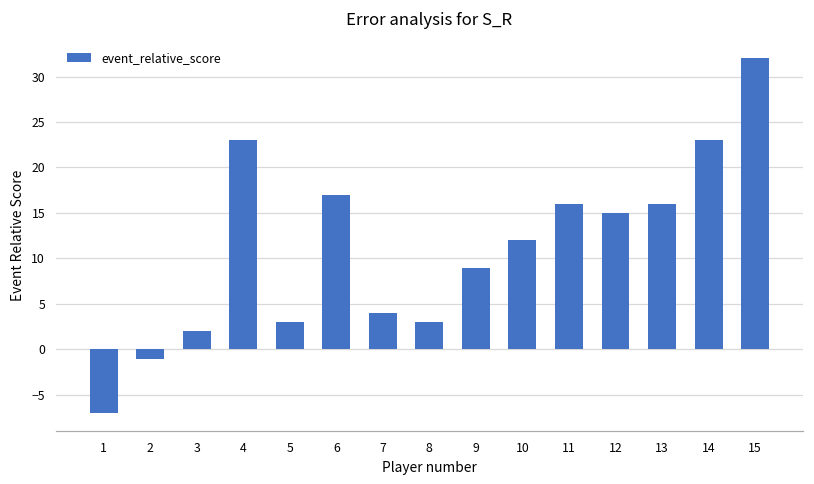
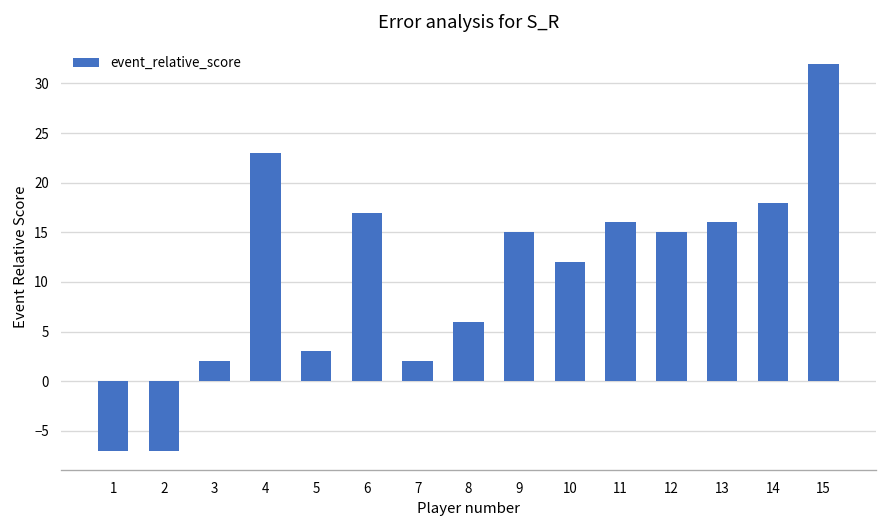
  {
    "1": -7,
-   "2": -1,
+   "2": -7,
    "3": 2,
    "4": 23,
    "5": 3,
    "6": 17,
-   "7": 4,
-   "8": 3,
-   "9": 9,
+   "7": 2,
+   "8": 6,
+   "9": 15,
    "10": 12,
    "11": 16,
    "12": 15,
    "13": 16,
-   "14": 23,
+   "14": 18,
    "15": 32
  }
